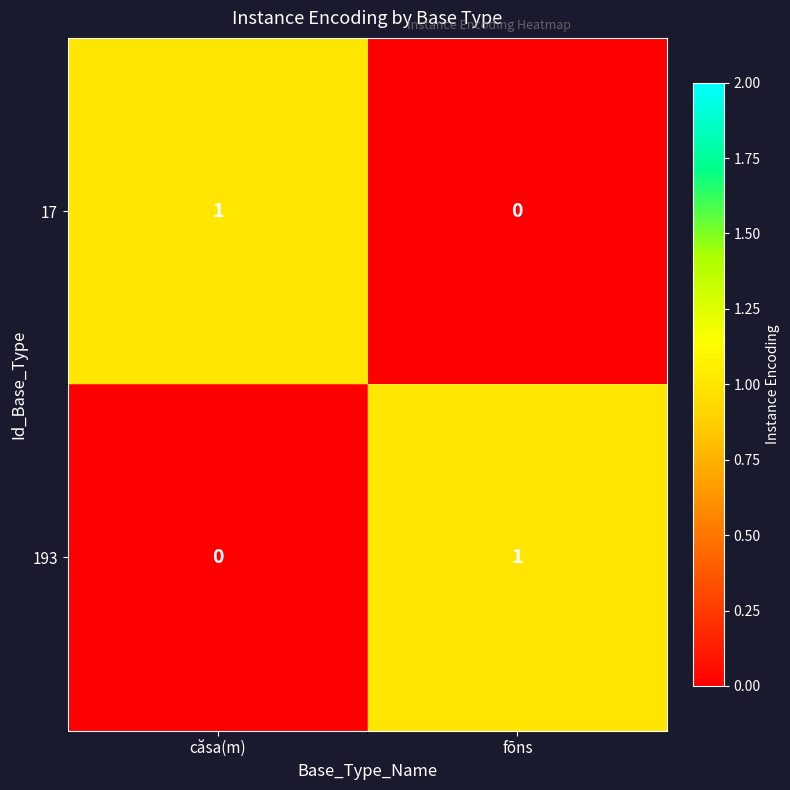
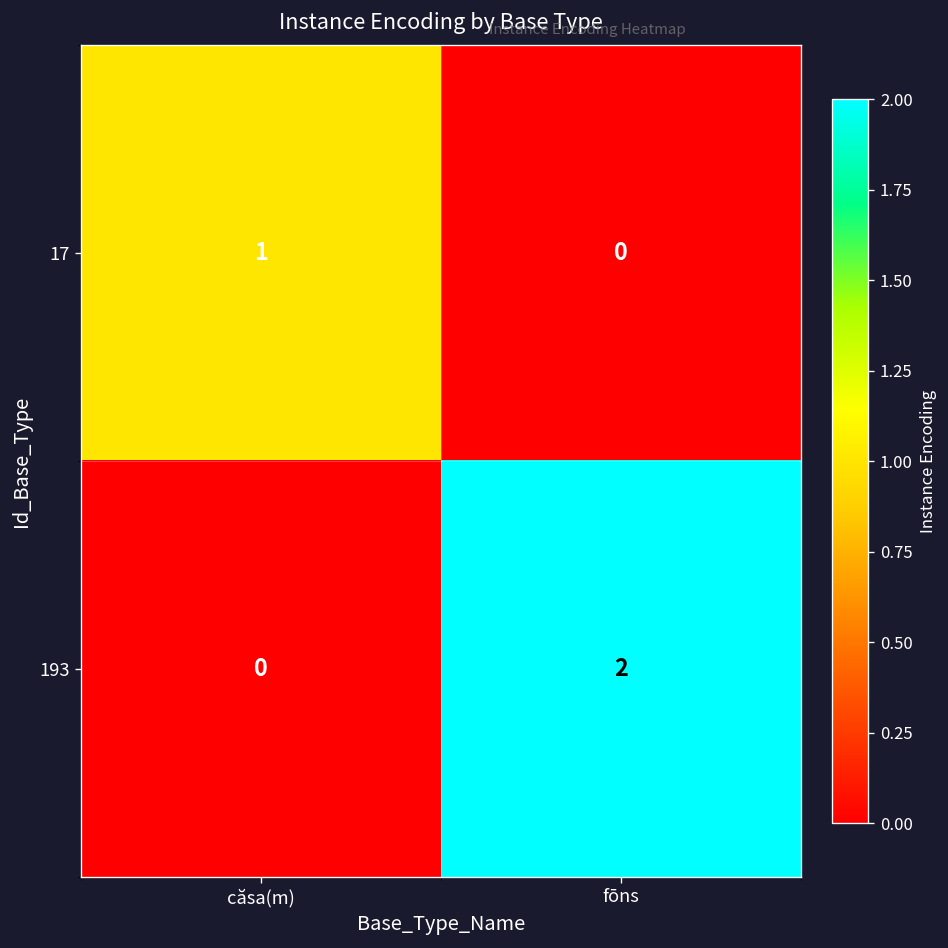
  {
    "17": {
      "căsa(m)": 1,
      "fōns": 0
    },
    "193": {
      "căsa(m)": 0,
-     "fōns": 1
+     "fōns": 2
    }
  }
